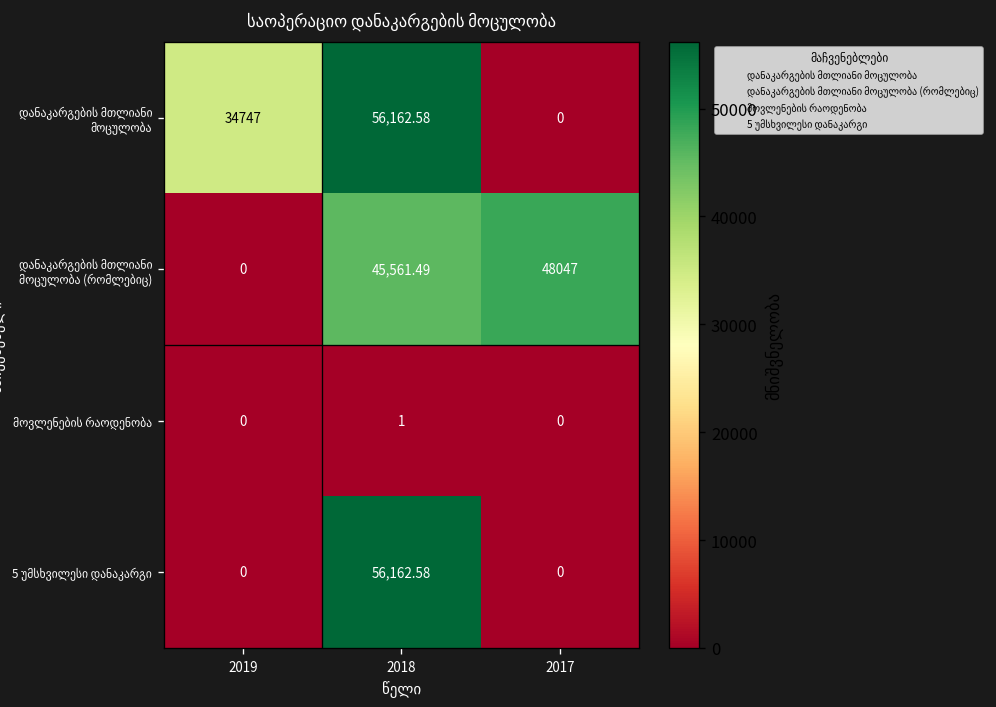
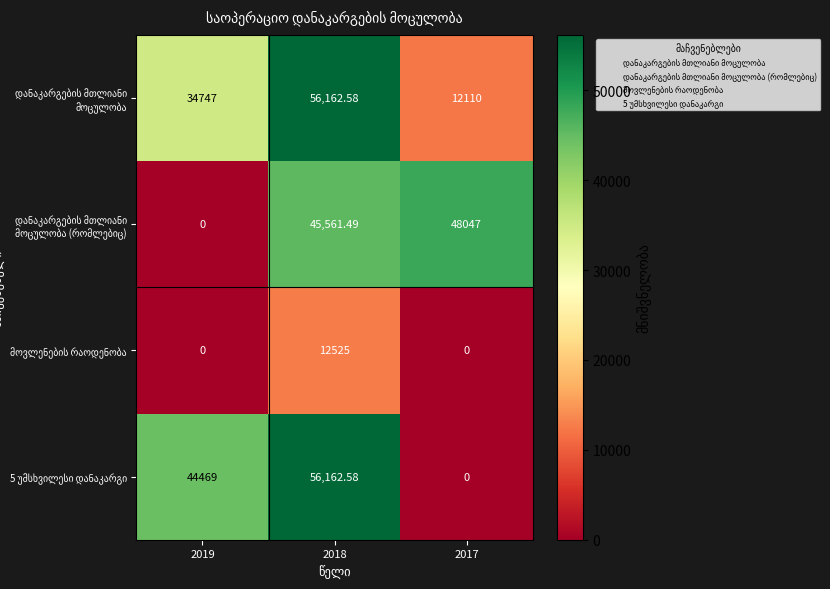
  {
    "დანაკარგების მთლიანი მოცულობა": {
      "2019": "34747",
      "2018": "56,162.58",
-     "2017": "0"
+     "2017": "12110"
    },
    "დანაკარგების მთლიანი მოცულობა (რომლებიც)": {
      "2019": "0",
      "2018": "45,561.49",
      "2017": "48047"
    },
    "მოვლენების რაოდენობა": {
      "2019": "0",
-     "2018": "1",
+     "2018": "12525",
      "2017": "0"
    },
    "5 უმსხვილესი დანაკარგი": {
-     "2019": "0",
+     "2019": "44469",
      "2018": "56,162.58",
      "2017": "0"
    }
  }
